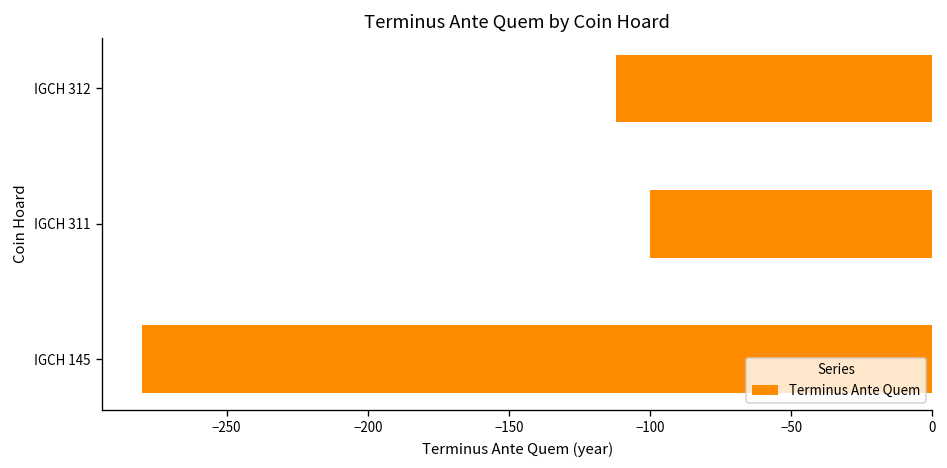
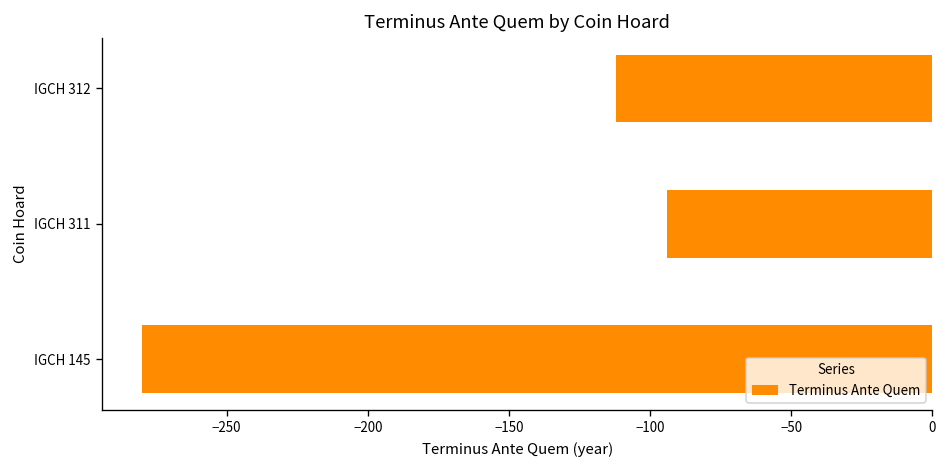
  {
    "IGCH 312": -112,
-   "IGCH 311": -100,
+   "IGCH 311": -94,
    "IGCH 145": -280
  }
